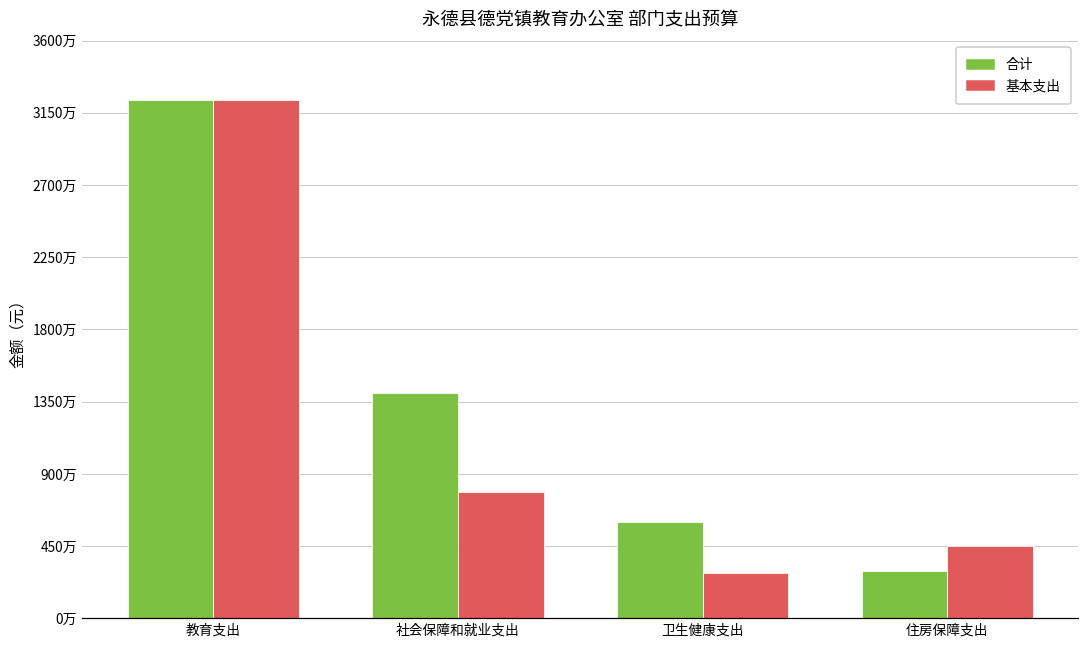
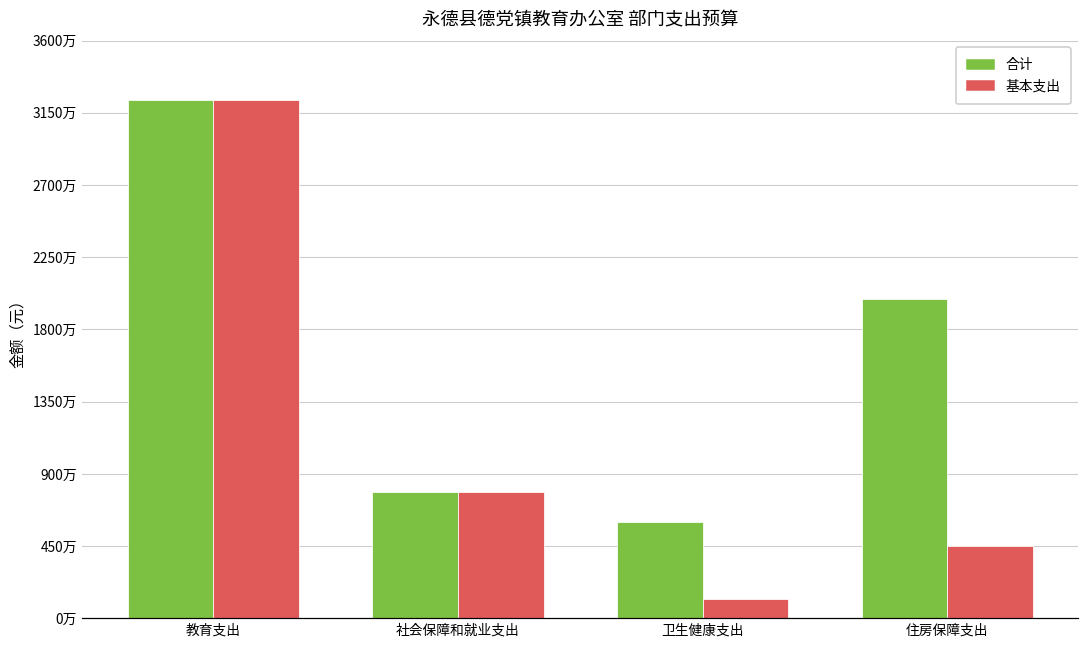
  {
    "合计": {
      "教育支出": "3230万",
-     "社会保障和就业支出": "1400万",
+     "社会保障和就业支出": "790万",
      "卫生健康支出": "600万",
-     "住房保障支出": "290万"
+     "住房保障支出": "1990万"
    },
    "基本支出": {
      "教育支出": "3230万",
      "社会保障和就业支出": "790万",
-     "卫生健康支出": "280万",
+     "卫生健康支出": "120万",
      "住房保障支出": "450万"
    }
  }
